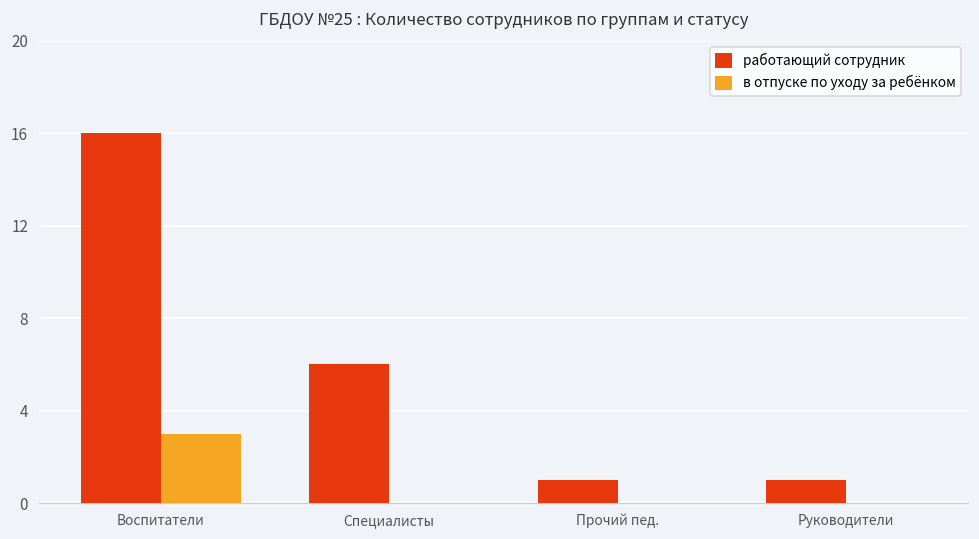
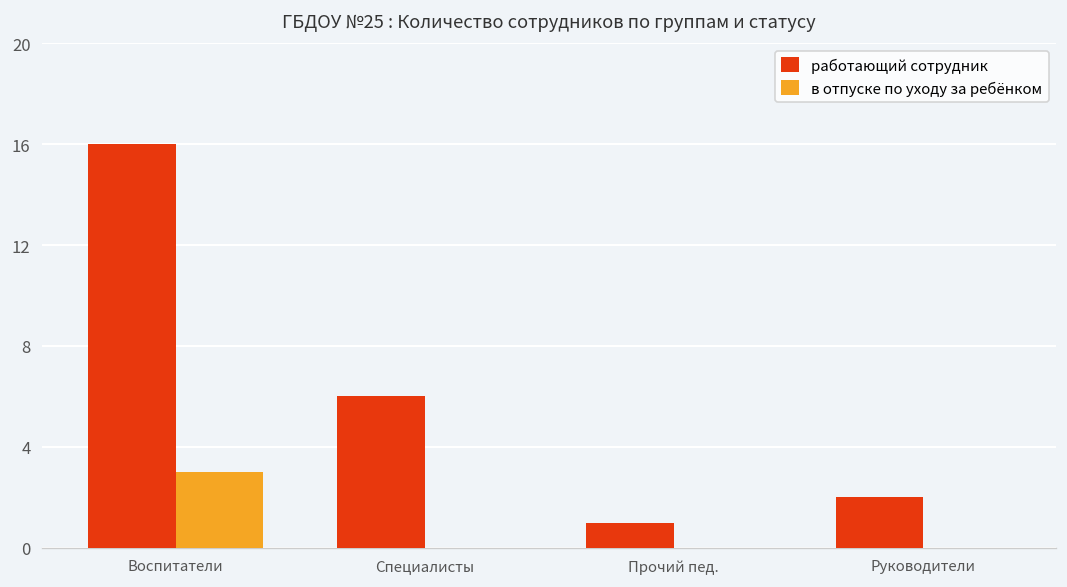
  {
    "работающий сотрудник": {
      "Воспитатели": 16,
      "Специалисты": 6,
      "Прочий пед.": 1,
-     "Руководители": 1
+     "Руководители": 2
    },
    "в отпуске по уходу за ребёнком": {
      "Воспитатели": 3,
      "Специалисты": 0,
      "Прочий пед.": 0,
      "Руководители": 0
    }
  }
